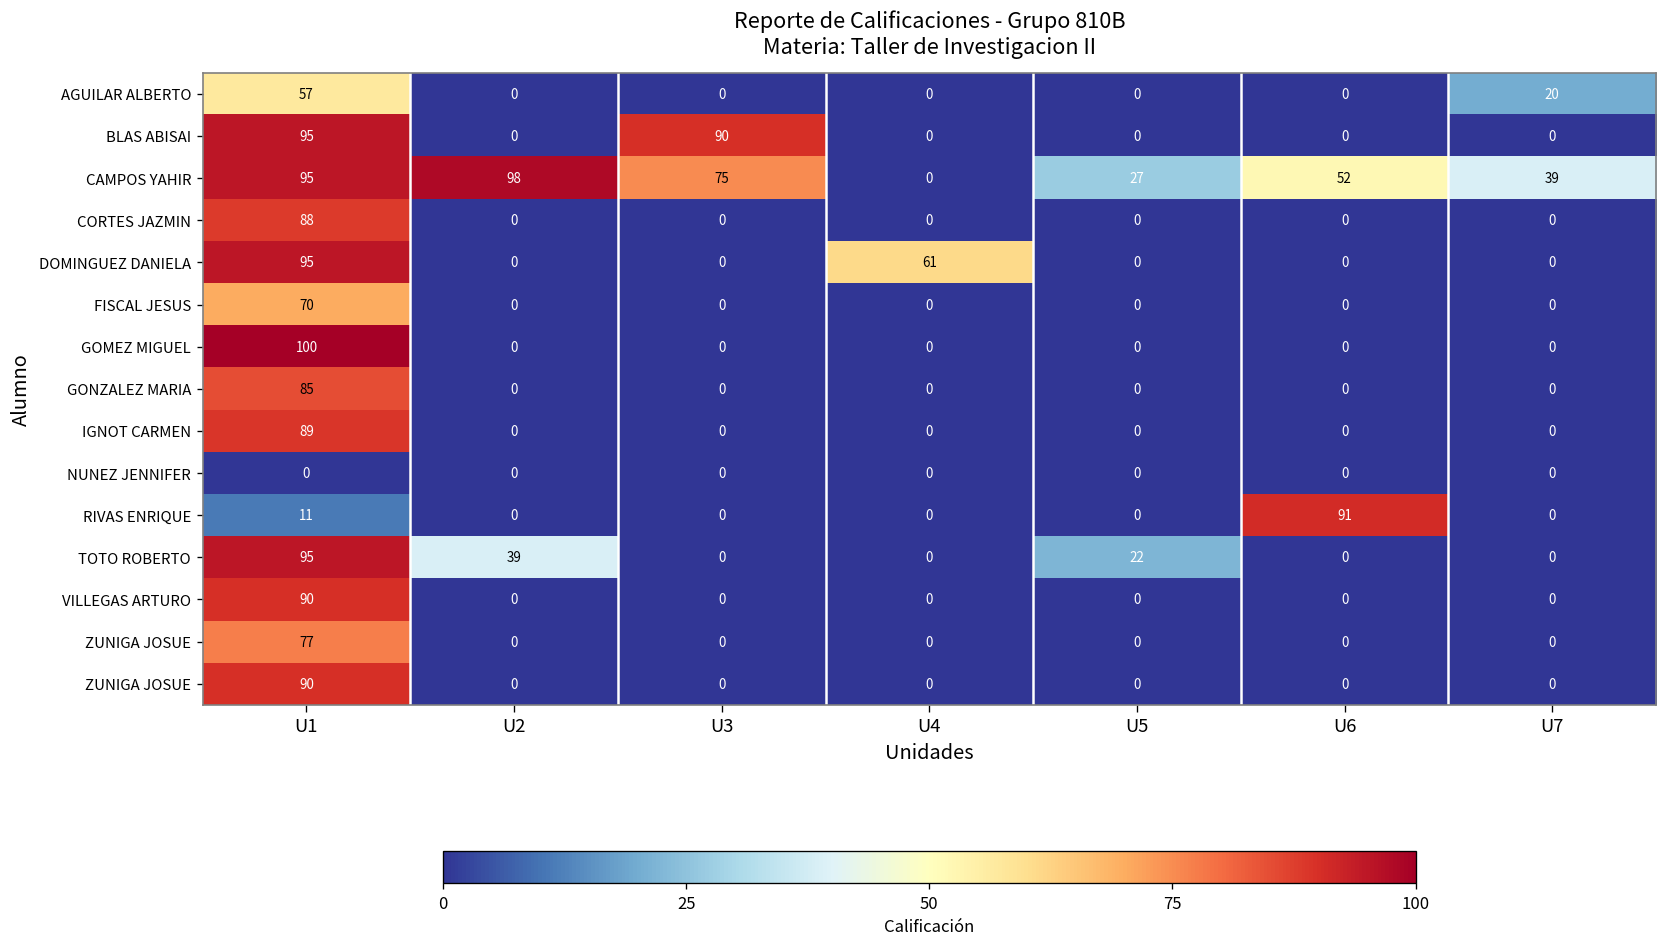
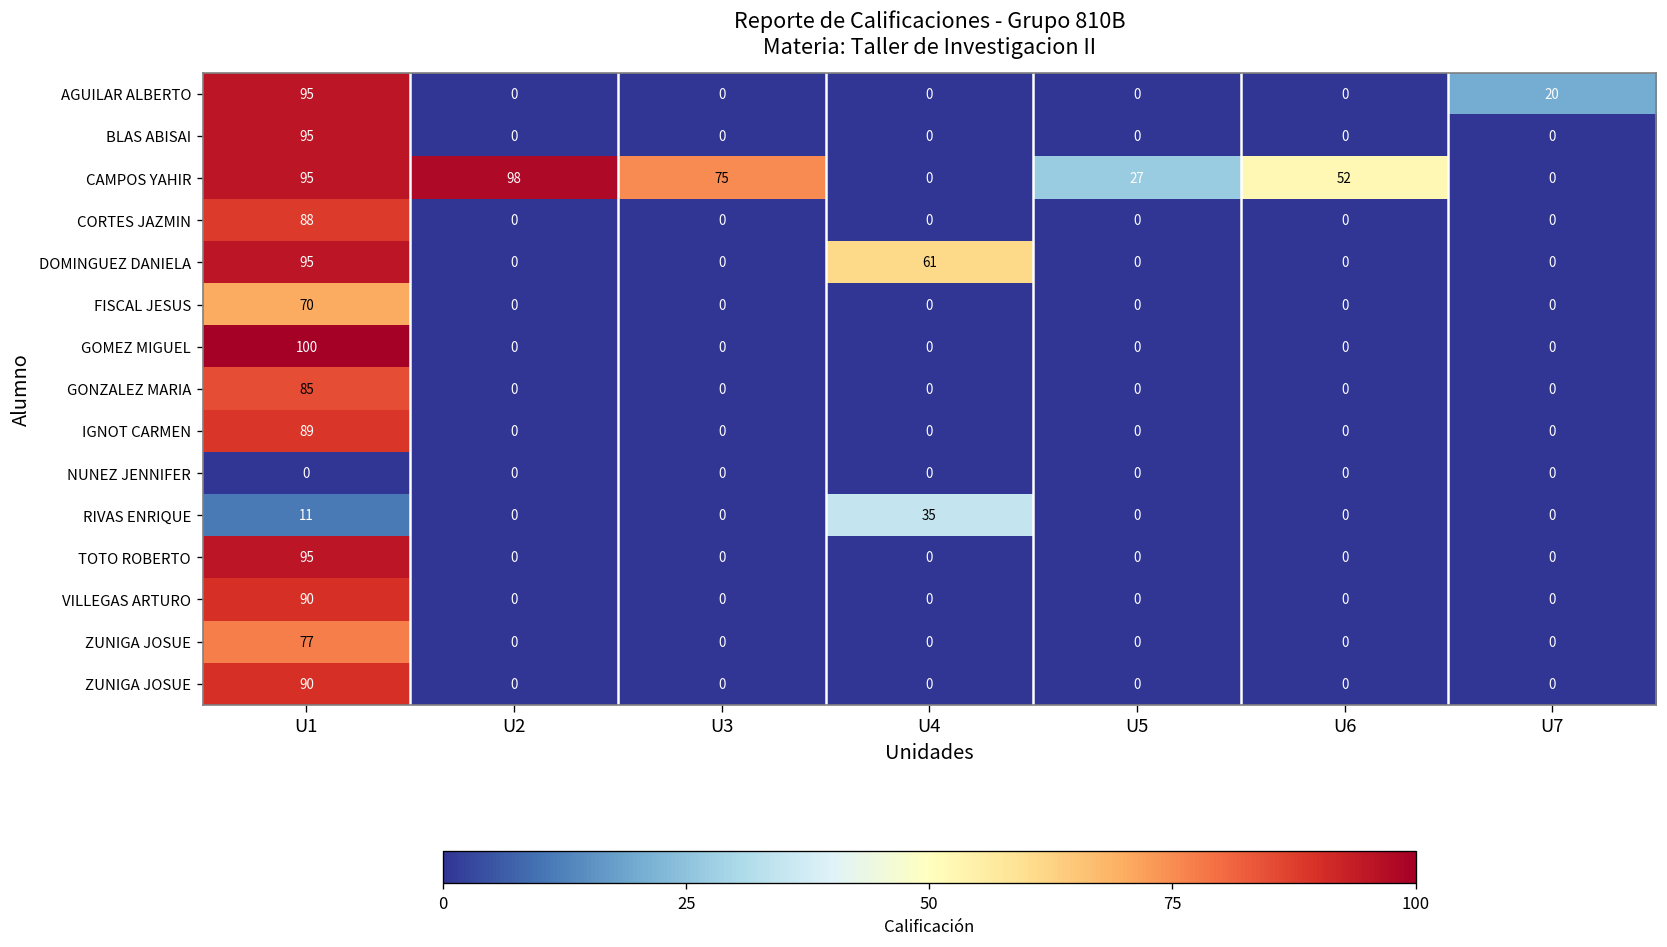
  {
    "AGUILAR ALBERTO": {
-     "U1": 57,
+     "U1": 95,
      "U2": 0,
      "U3": 0,
      "U4": 0,
      "U5": 0,
      "U6": 0,
      "U7": 20
    },
    "BLAS ABISAI": {
      "U1": 95,
      "U2": 0,
-     "U3": 90,
+     "U3": 0,
      "U4": 0,
      "U5": 0,
      "U6": 0,
      "U7": 0
    },
    "CAMPOS YAHIR": {
      "U1": 95,
      "U2": 98,
      "U3": 75,
      "U4": 0,
      "U5": 27,
      "U6": 52,
-     "U7": 39
+     "U7": 0
    },
    "CORTES JAZMIN": {
      "U1": 88,
      "U2": 0,
      "U3": 0,
      "U4": 0,
      "U5": 0,
      "U6": 0,
      "U7": 0
    },
    "DOMINGUEZ DANIELA": {
      "U1": 95,
      "U2": 0,
      "U3": 0,
      "U4": 61,
      "U5": 0,
      "U6": 0,
      "U7": 0
    },
    "FISCAL JESUS": {
      "U1": 70,
      "U2": 0,
      "U3": 0,
      "U4": 0,
      "U5": 0,
      "U6": 0,
      "U7": 0
    },
    "GOMEZ MIGUEL": {
      "U1": 100,
      "U2": 0,
      "U3": 0,
      "U4": 0,
      "U5": 0,
      "U6": 0,
      "U7": 0
    },
    "GONZALEZ MARIA": {
      "U1": 85,
      "U2": 0,
      "U3": 0,
      "U4": 0,
      "U5": 0,
      "U6": 0,
      "U7": 0
    },
    "IGNOT CARMEN": {
      "U1": 89,
      "U2": 0,
      "U3": 0,
      "U4": 0,
      "U5": 0,
      "U6": 0,
      "U7": 0
    },
    "NUNEZ JENNIFER": {
      "U1": 0,
      "U2": 0,
      "U3": 0,
      "U4": 0,
      "U5": 0,
      "U6": 0,
      "U7": 0
    },
    "RIVAS ENRIQUE": {
      "U1": 11,
      "U2": 0,
      "U3": 0,
-     "U4": 0,
+     "U4": 35,
      "U5": 0,
-     "U6": 91,
+     "U6": 0,
      "U7": 0
    },
    "TOTO ROBERTO": {
      "U1": 95,
-     "U2": 39,
+     "U2": 0,
      "U3": 0,
      "U4": 0,
-     "U5": 22,
+     "U5": 0,
      "U6": 0,
      "U7": 0
    },
    "VILLEGAS ARTURO": {
      "U1": 90,
      "U2": 0,
      "U3": 0,
      "U4": 0,
      "U5": 0,
      "U6": 0,
      "U7": 0
    }
  }
